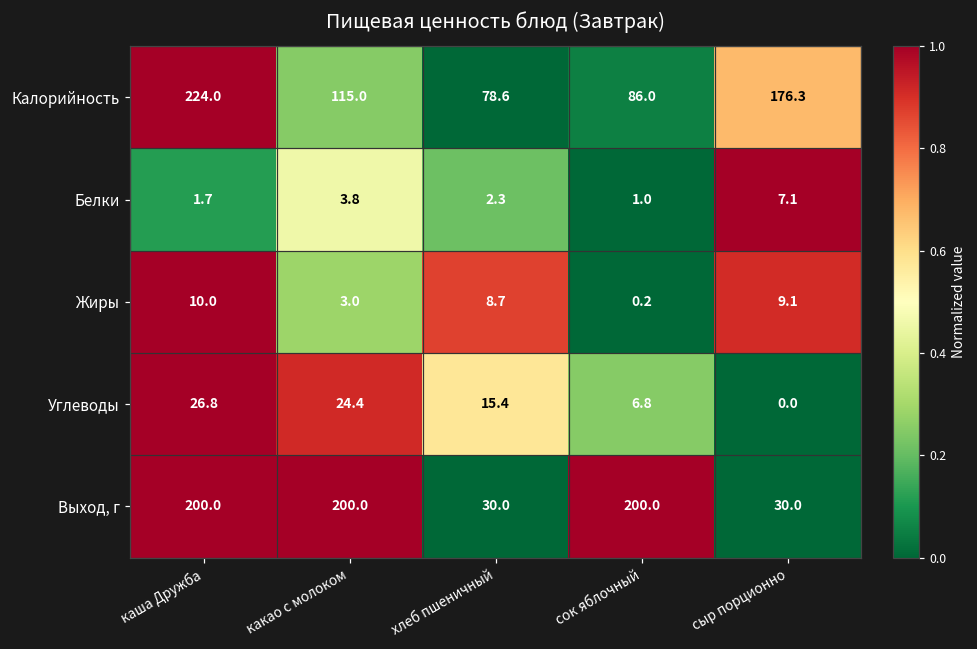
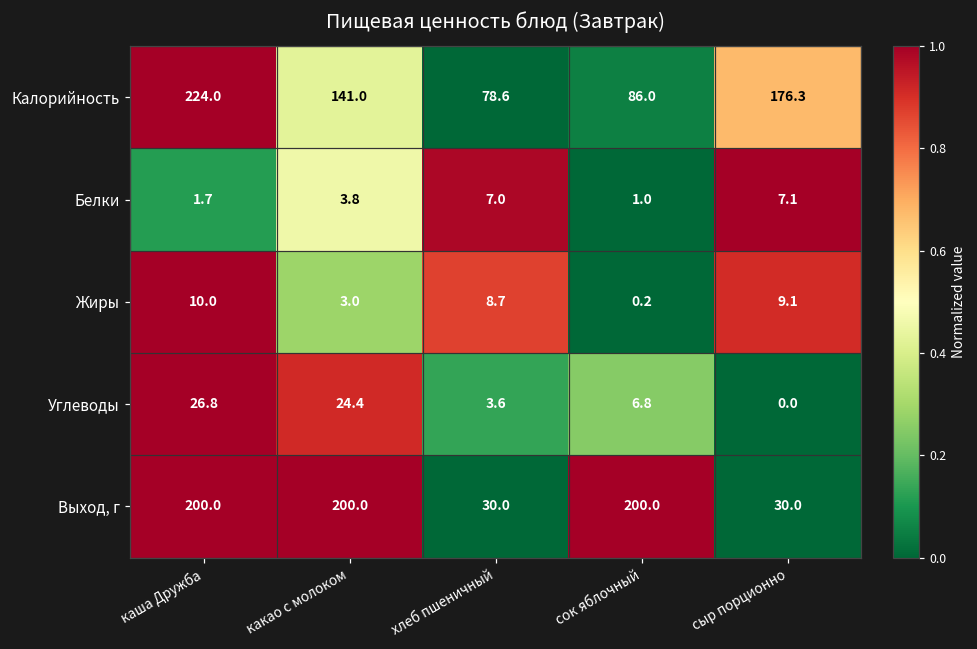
  {
    "Калорийность": {
      "каша Дружба": 224.0,
-     "какао с молоком": 115.0,
+     "какао с молоком": 141.0,
      "хлеб пшеничный": 78.6,
      "сок яблочный": 86.0,
      "сыр порционно": 176.3
    },
    "Белки": {
      "каша Дружба": 1.7,
      "какао с молоком": 3.8,
-     "хлеб пшеничный": 2.3,
+     "хлеб пшеничный": 7.0,
      "сок яблочный": 1.0,
      "сыр порционно": 7.1
    },
    "Жиры": {
      "каша Дружба": 10.0,
      "какао с молоком": 3.0,
      "хлеб пшеничный": 8.7,
      "сок яблочный": 0.2,
      "сыр порционно": 9.1
    },
    "Углеводы": {
      "каша Дружба": 26.8,
      "какао с молоком": 24.4,
-     "хлеб пшеничный": 15.4,
+     "хлеб пшеничный": 3.6,
      "сок яблочный": 6.8,
      "сыр порционно": 0.0
    },
    "Выход, г": {
      "каша Дружба": 200.0,
      "какао с молоком": 200.0,
      "хлеб пшеничный": 30.0,
      "сок яблочный": 200.0,
      "сыр порционно": 30.0
    }
  }
